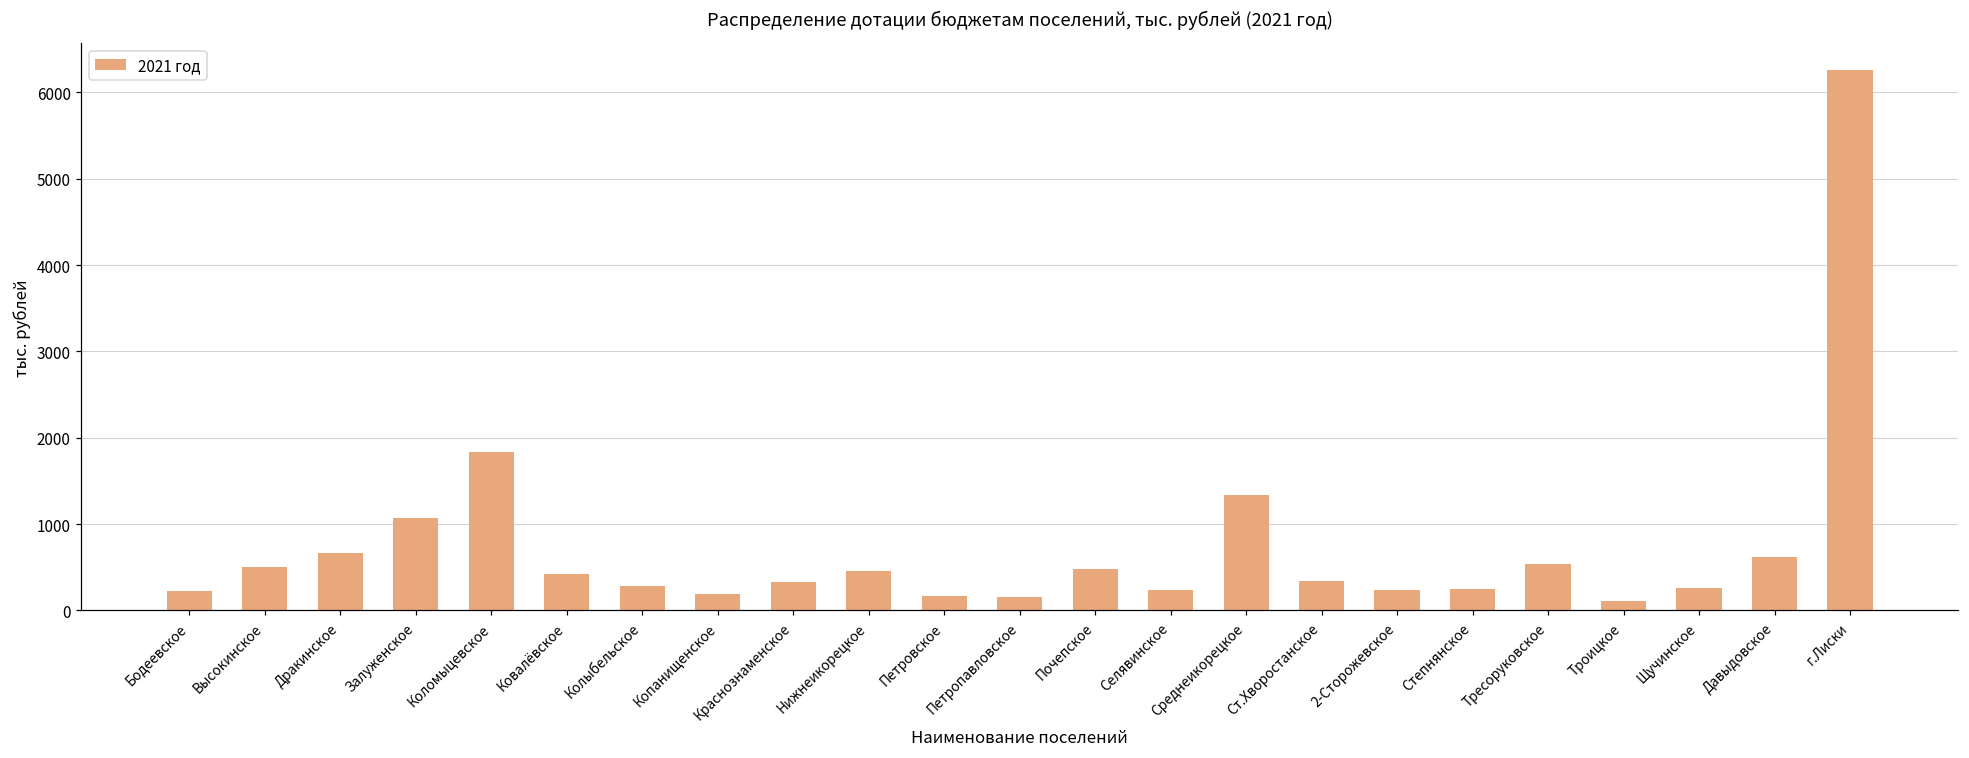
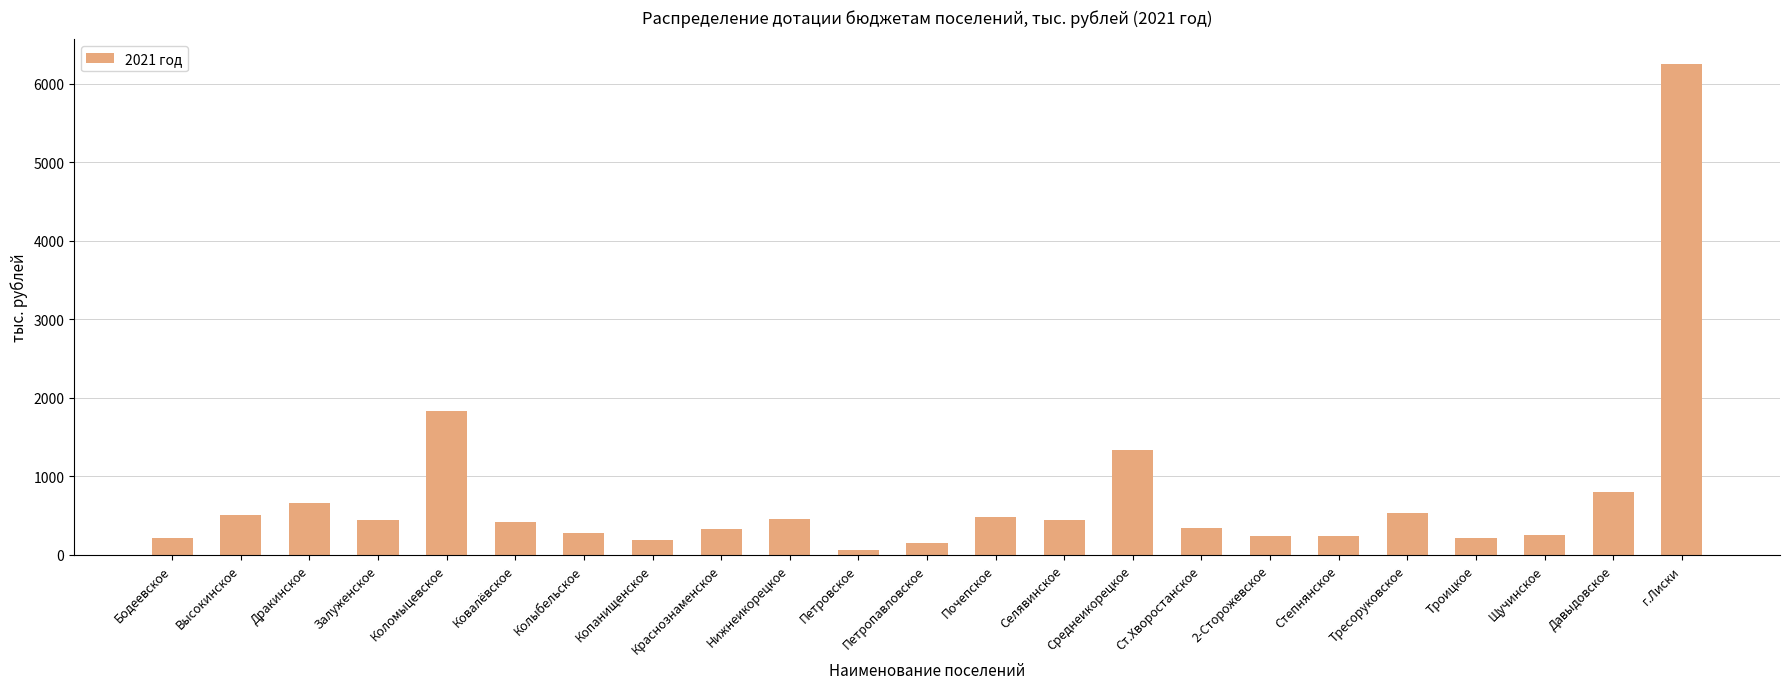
  {
    "Бодеевское": 200,
    "Высокинское": 500,
    "Дракинское": 700,
-   "Залуженское": 1100,
+   "Залуженское": 400,
    "Коломыцевское": 1800,
    "Ковалёвское": 400,
    "Колыбельское": 300,
    "Копанищенское": 200,
    "Краснознаменское": 300,
    "Нижнеикорецкое": 500,
-   "Петровское": 200,
+   "Петровское": 100,
    "Петропавловское": 200,
    "Почепское": 500,
-   "Селявинское": 200,
+   "Селявинское": 400,
    "Среднеикорецкое": 1300,
    "Ст.Хворостанское": 300,
    "2-Сторожевское": 200,
    "Степнянское": 200,
    "Тресоруковское": 500,
-   "Троицкое": 100,
+   "Троицкое": 200,
    "Щучинское": 300,
-   "Давыдовское": 600,
+   "Давыдовское": 800,
    "г.Лиски": 6300
  }
